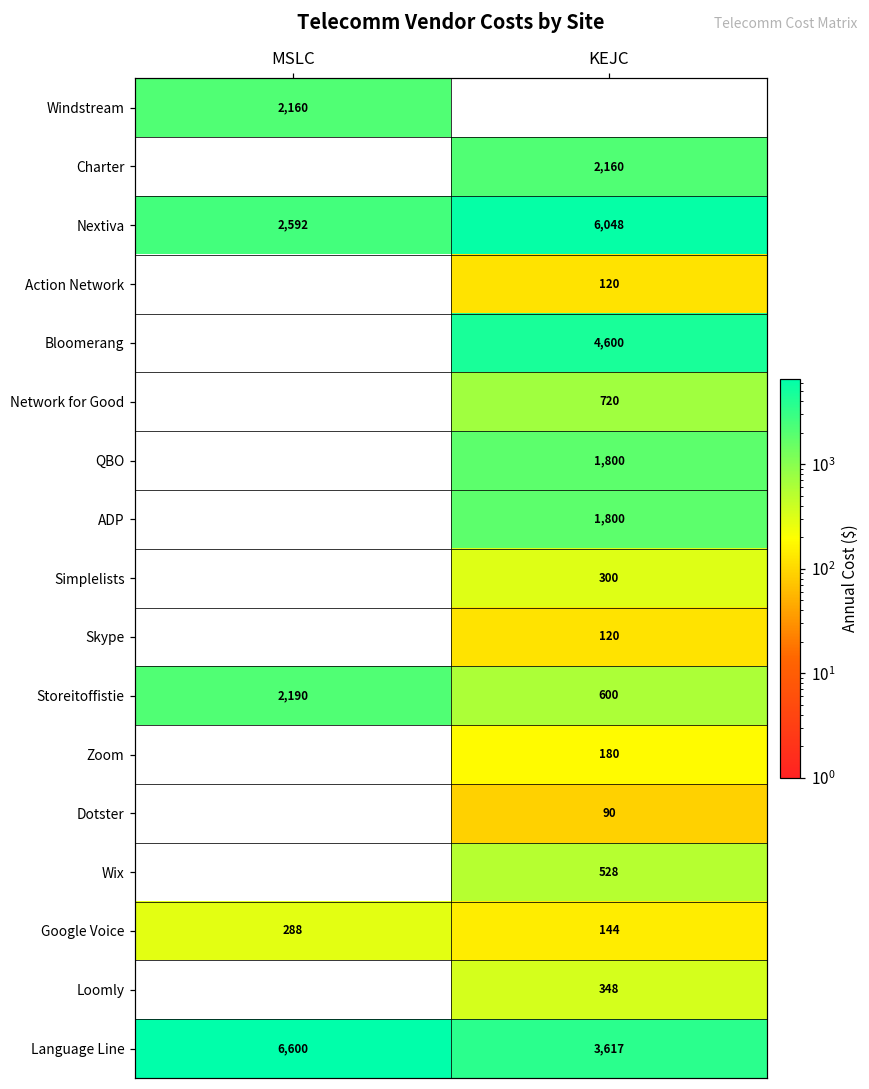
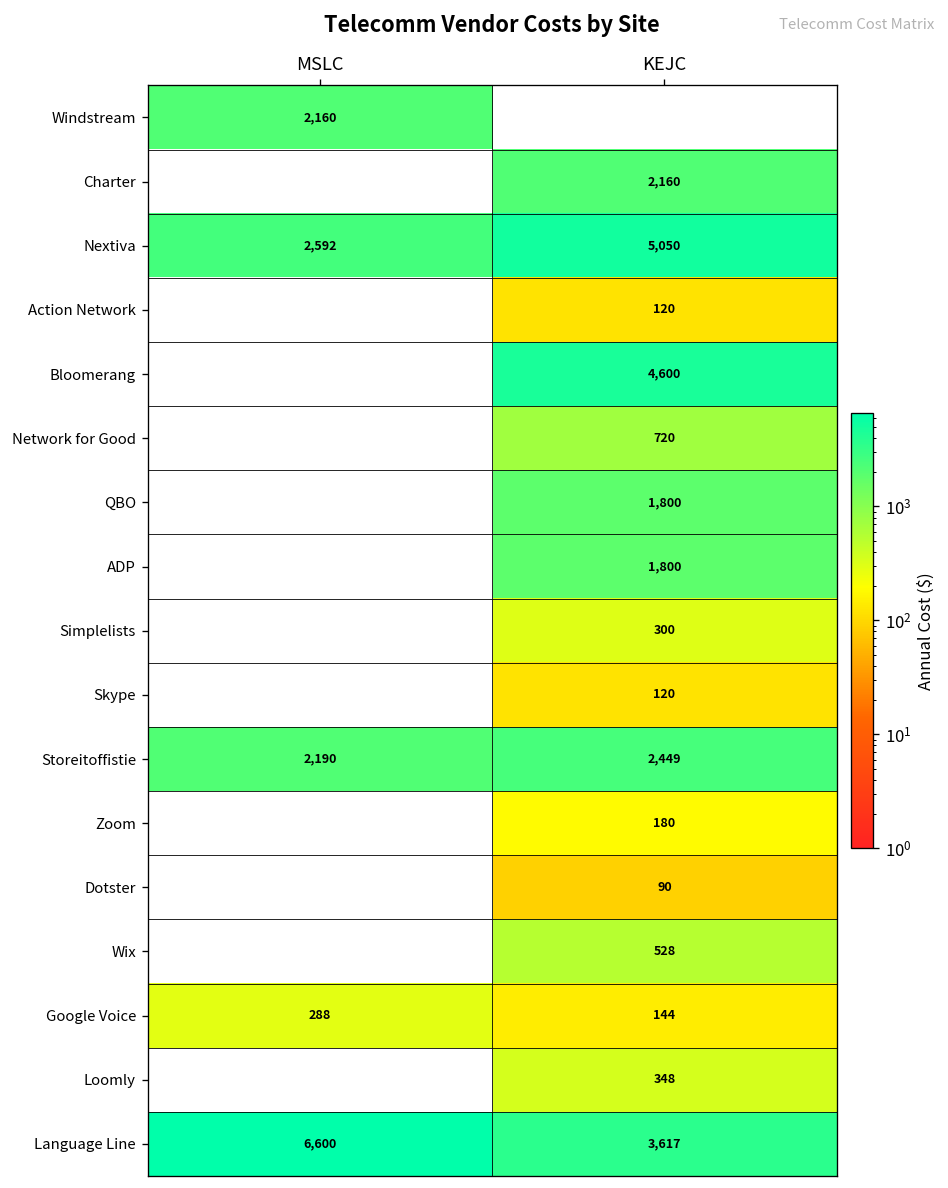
  {
    "Windstream": {
      "MSLC": "2,160"
    },
    "Charter": {
      "KEJC": "2,160"
    },
    "Nextiva": {
      "MSLC": "2,592",
-     "KEJC": "6,048"
+     "KEJC": "5,050"
    },
    "Action Network": {
      "KEJC": "120"
    },
    "Bloomerang": {
      "KEJC": "4,600"
    },
    "Network for Good": {
      "KEJC": "720"
    },
    "QBO": {
      "KEJC": "1,800"
    },
    "ADP": {
      "KEJC": "1,800"
    },
    "Simplelists": {
      "KEJC": "300"
    },
    "Skype": {
      "KEJC": "120"
    },
    "Storeitoffistie": {
      "MSLC": "2,190",
-     "KEJC": "600"
+     "KEJC": "2,449"
    },
    "Zoom": {
      "KEJC": "180"
    },
    "Dotster": {
      "KEJC": "90"
    },
    "Wix": {
      "KEJC": "528"
    },
    "Google Voice": {
      "MSLC": "288",
      "KEJC": "144"
    },
    "Loomly": {
      "KEJC": "348"
    },
    "Language Line": {
      "MSLC": "6,600",
      "KEJC": "3,617"
    }
  }
